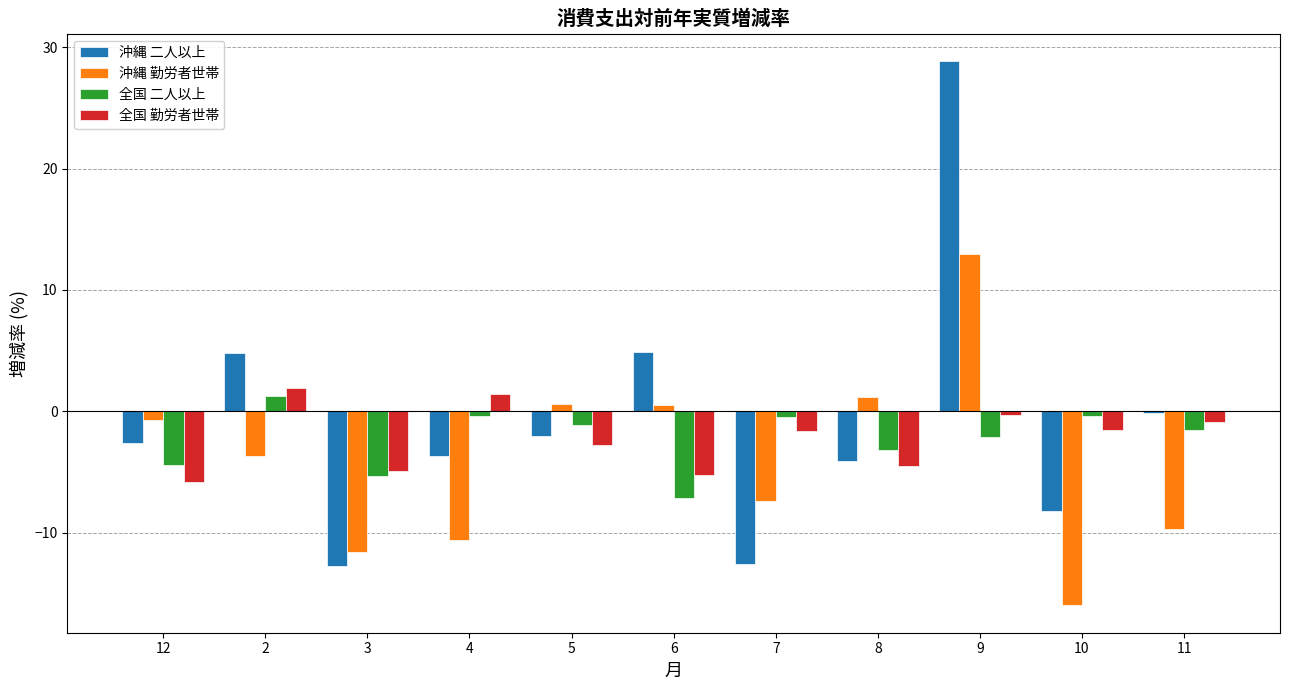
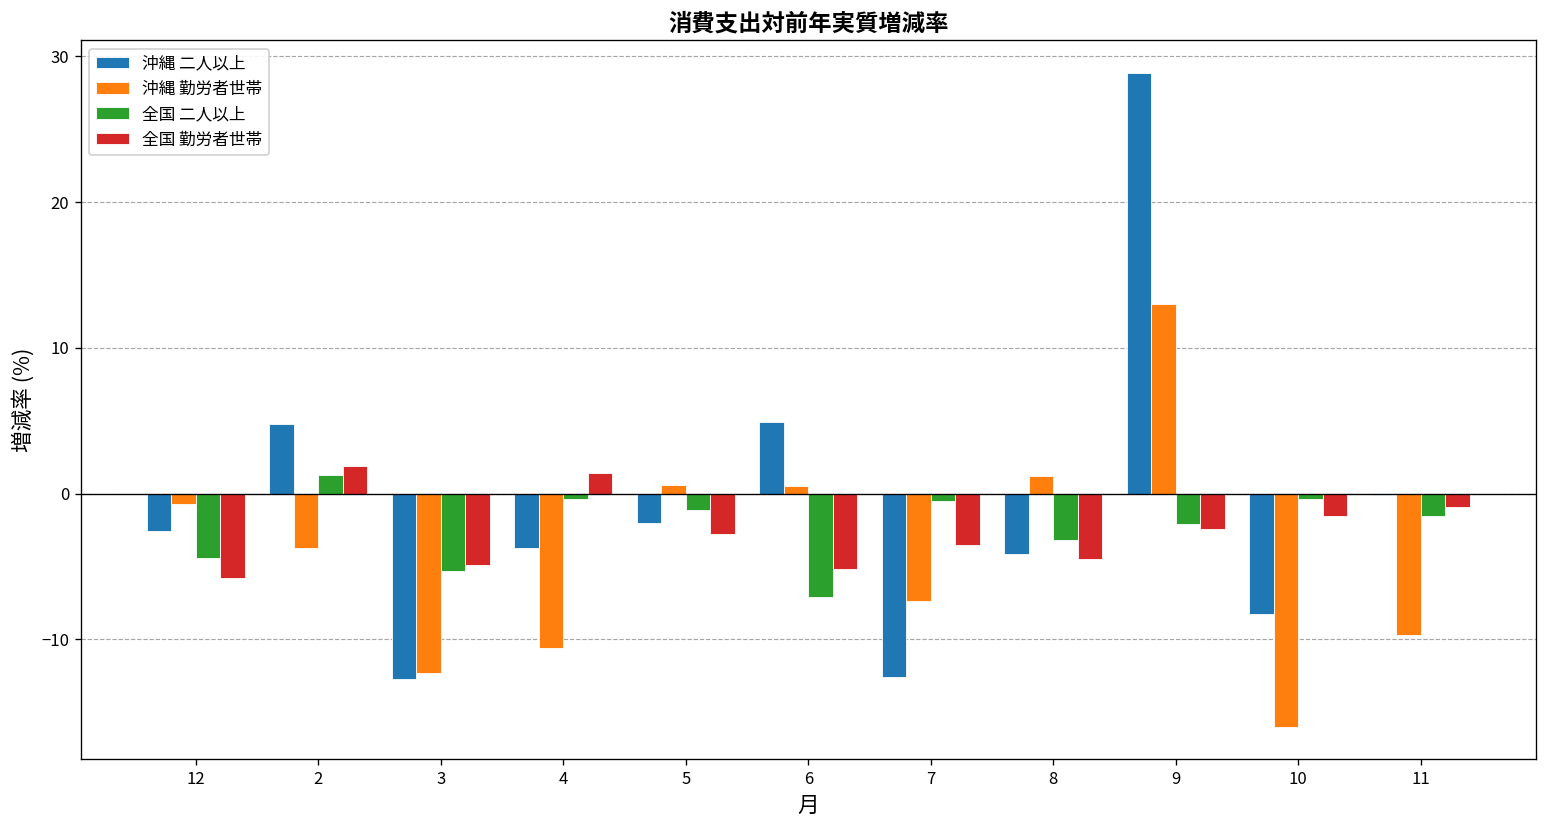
  {
    "沖縄 二人以上": {
      "12": -2.6,
      "2": 4.8,
      "3": -12.7,
      "4": -3.7,
      "5": -2.0,
      "6": 4.9,
      "7": -12.6,
      "8": -4.1,
      "9": 28.9,
      "10": -8.2
    },
    "沖縄 勤労者世帯": {
      "12": -0.7,
      "2": -3.7,
-     "3": -11.6,
+     "3": -12.3,
      "4": -10.6,
      "5": 0.6,
      "6": 0.5,
      "7": -7.4,
      "8": 1.2,
      "9": 13.0,
      "10": -16.0,
      "11": -9.7
    },
    "全国 二人以上": {
      "12": -4.4,
      "2": 1.3,
      "3": -5.3,
      "4": -0.4,
      "5": -1.1,
      "6": -7.1,
      "7": -0.5,
      "8": -3.2,
      "9": -2.1,
      "10": -0.4,
      "11": -1.5
    },
    "全国 勤労者世帯": {
      "12": -5.8,
      "2": 1.9,
      "3": -4.9,
      "4": 1.4,
      "5": -2.8,
      "6": -5.2,
-     "7": -1.6,
+     "7": -3.5,
      "8": -4.5,
-     "9": -0.3,
+     "9": -2.4,
      "10": -1.5,
      "11": -0.9
    }
  }
